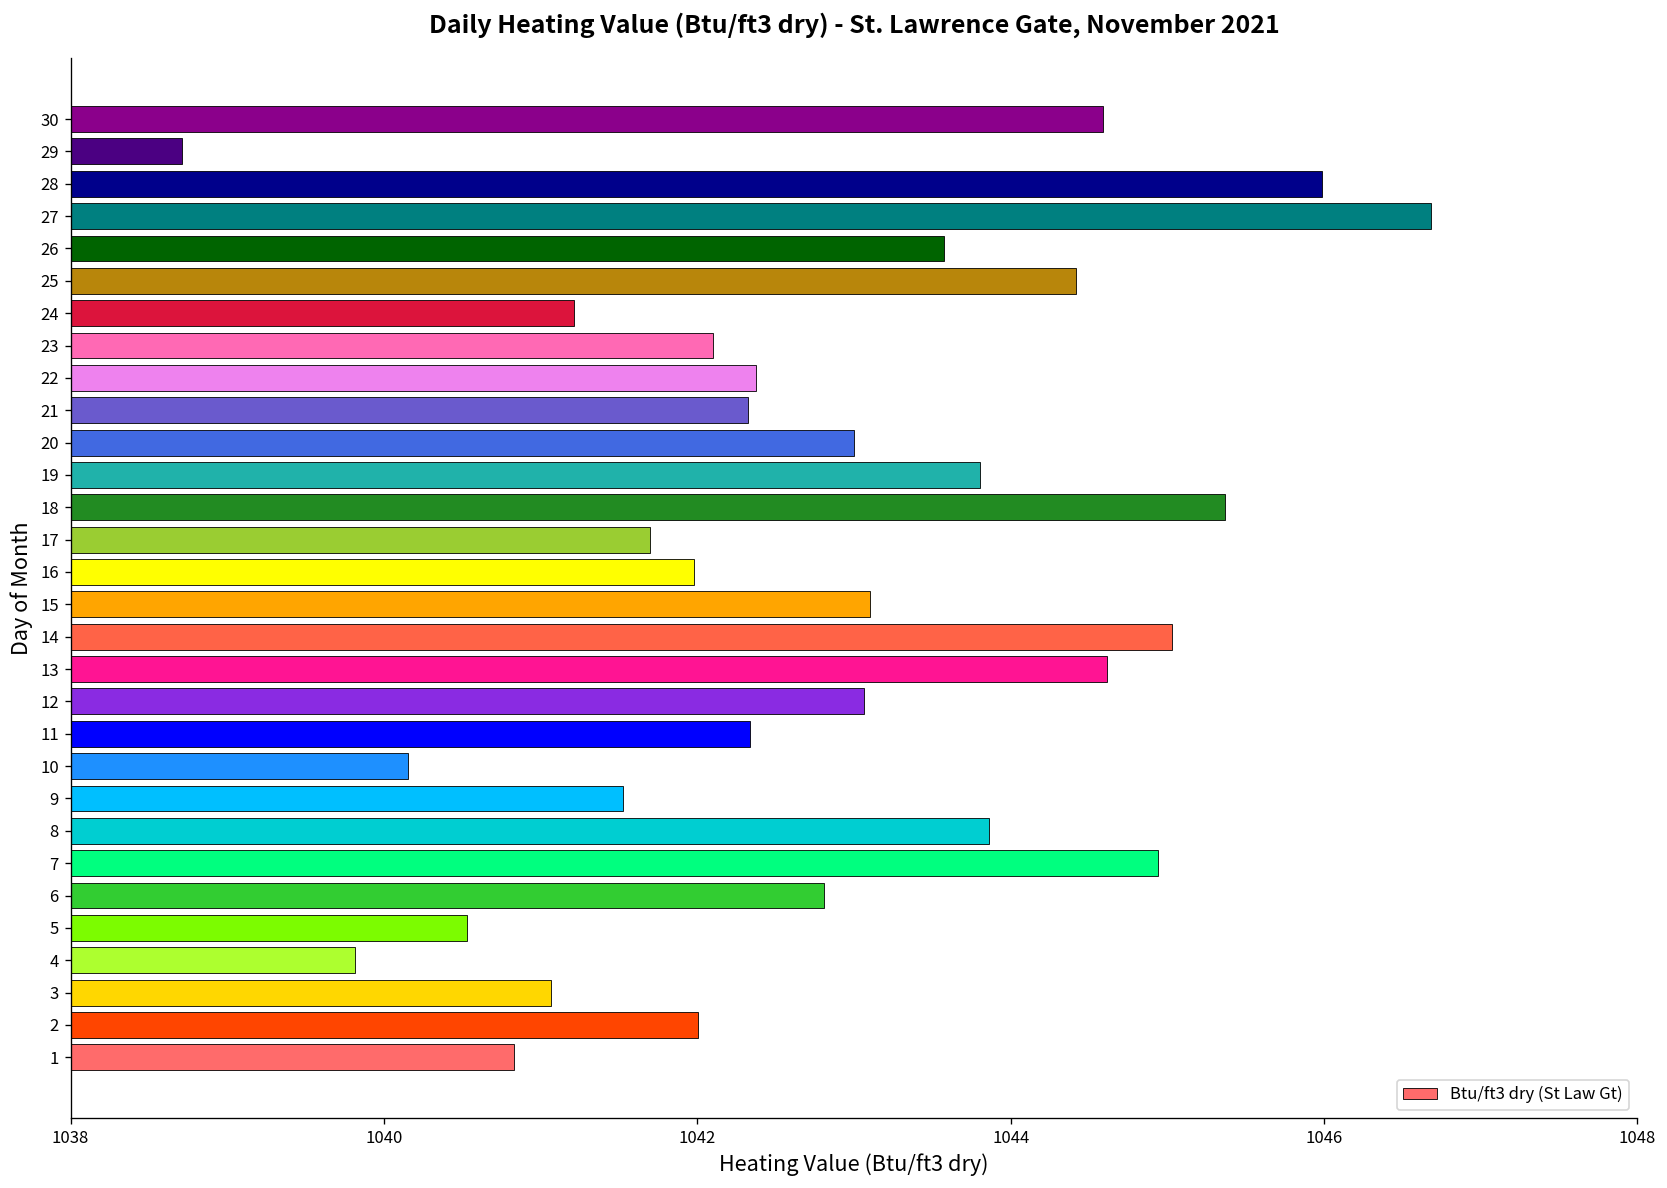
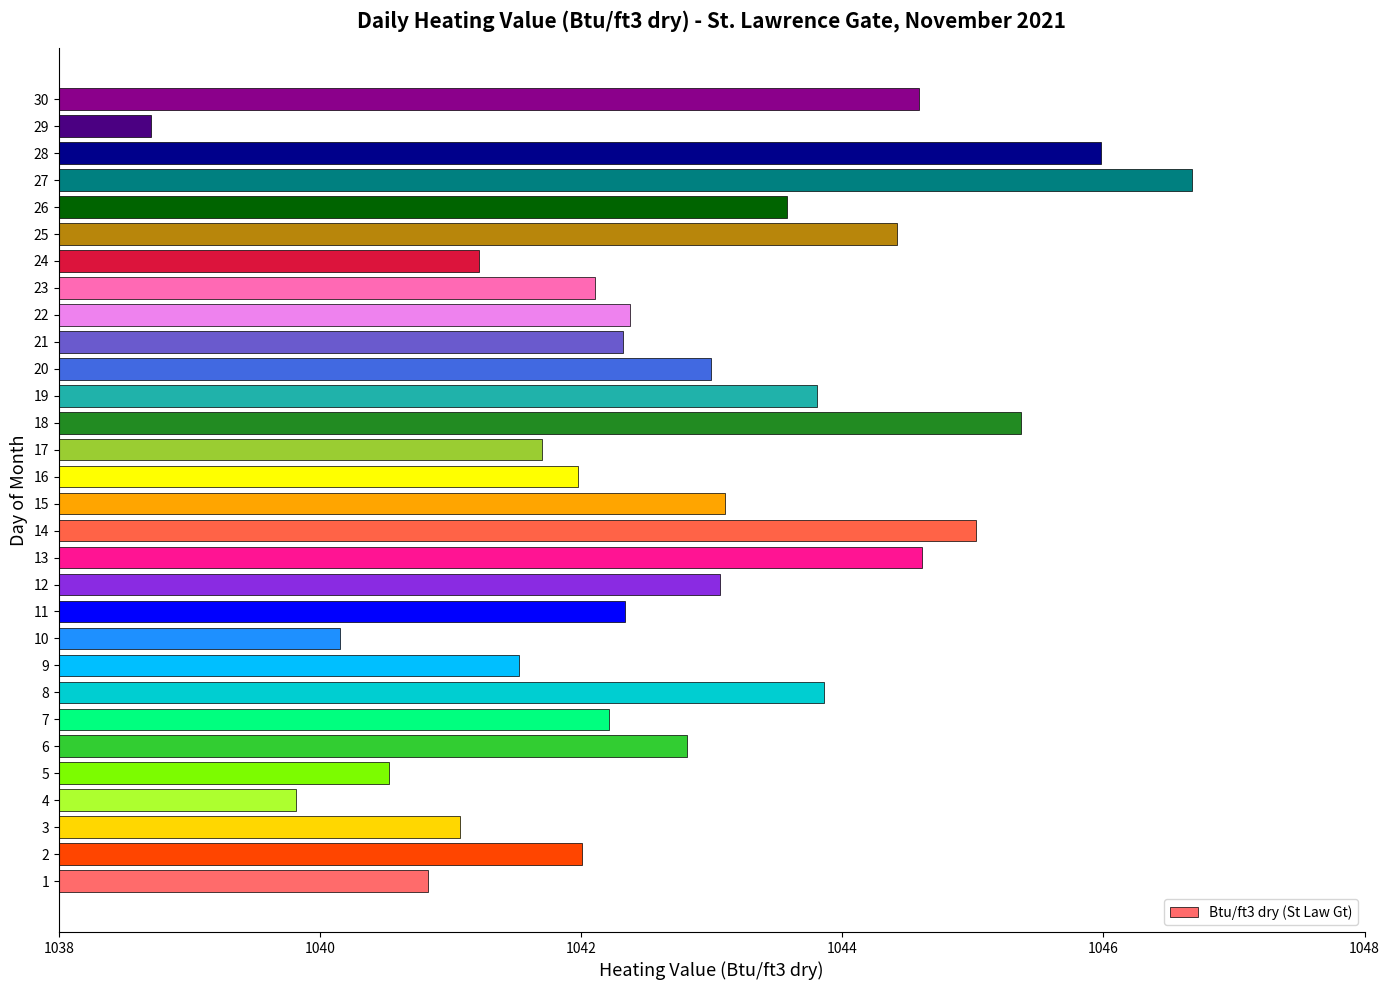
  {
    "30": 1044.59,
    "29": 1038.71,
    "28": 1045.98,
    "27": 1046.68,
    "26": 1043.58,
    "25": 1044.42,
    "24": 1041.22,
    "23": 1042.10,
    "22": 1042.38,
    "21": 1042.32,
    "20": 1043.00,
    "19": 1043.80,
    "18": 1045.37,
    "17": 1041.70,
    "16": 1041.98,
    "15": 1043.10,
    "14": 1045.03,
    "13": 1044.61,
    "12": 1043.06,
    "11": 1042.34,
    "10": 1040.16,
    "9": 1041.52,
    "8": 1043.86,
-   "7": 1044.94,
+   "7": 1042.21,
    "6": 1042.81,
    "5": 1040.53,
    "4": 1039.81,
    "3": 1041.07,
    "2": 1042.00,
    "1": 1040.83
  }
